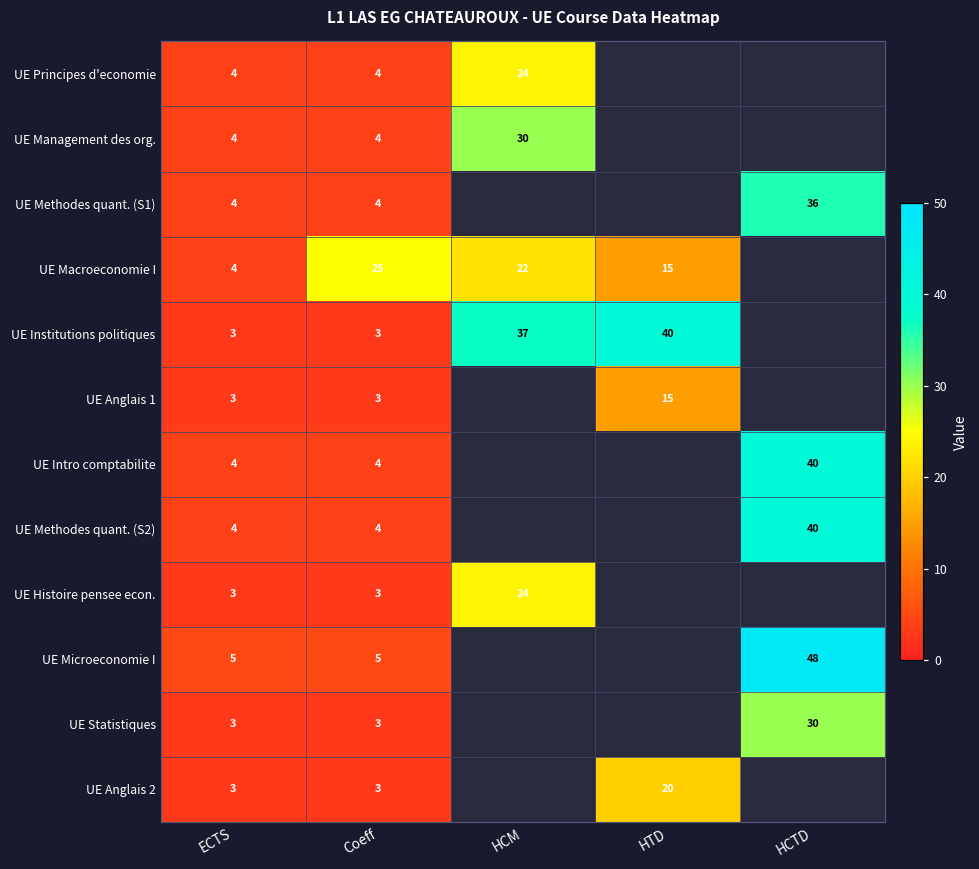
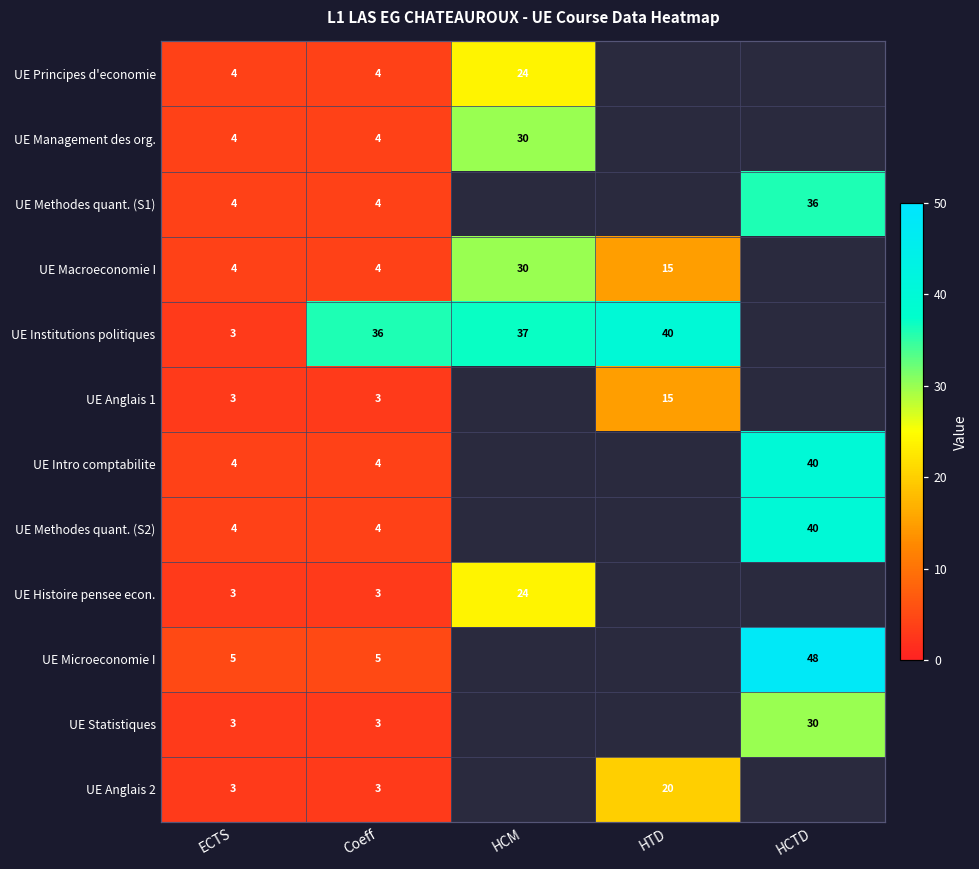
  {
    "UE Principes d'economie": {
      "ECTS": 4,
      "Coeff": 4,
      "HCM": 24
    },
    "UE Management des org.": {
      "ECTS": 4,
      "Coeff": 4,
      "HCM": 30
    },
    "UE Methodes quant. (S1)": {
      "ECTS": 4,
      "Coeff": 4,
      "HCTD": 36
    },
    "UE Macroeconomie I": {
      "ECTS": 4,
-     "Coeff": 25,
-     "HCM": 22,
+     "Coeff": 4,
+     "HCM": 30,
      "HTD": 15
    },
    "UE Institutions politiques": {
      "ECTS": 3,
-     "Coeff": 3,
+     "Coeff": 36,
      "HCM": 37,
      "HTD": 40
    },
    "UE Anglais 1": {
      "ECTS": 3,
      "Coeff": 3,
      "HTD": 15
    },
    "UE Intro comptabilite": {
      "ECTS": 4,
      "Coeff": 4,
      "HCTD": 40
    },
    "UE Methodes quant. (S2)": {
      "ECTS": 4,
      "Coeff": 4,
      "HCTD": 40
    },
    "UE Histoire pensee econ.": {
      "ECTS": 3,
      "Coeff": 3,
      "HCM": 24
    },
    "UE Microeconomie I": {
      "ECTS": 5,
      "Coeff": 5,
      "HCTD": 48
    },
    "UE Statistiques": {
      "ECTS": 3,
      "Coeff": 3,
      "HCTD": 30
    },
    "UE Anglais 2": {
      "ECTS": 3,
      "Coeff": 3,
      "HTD": 20
    }
  }
